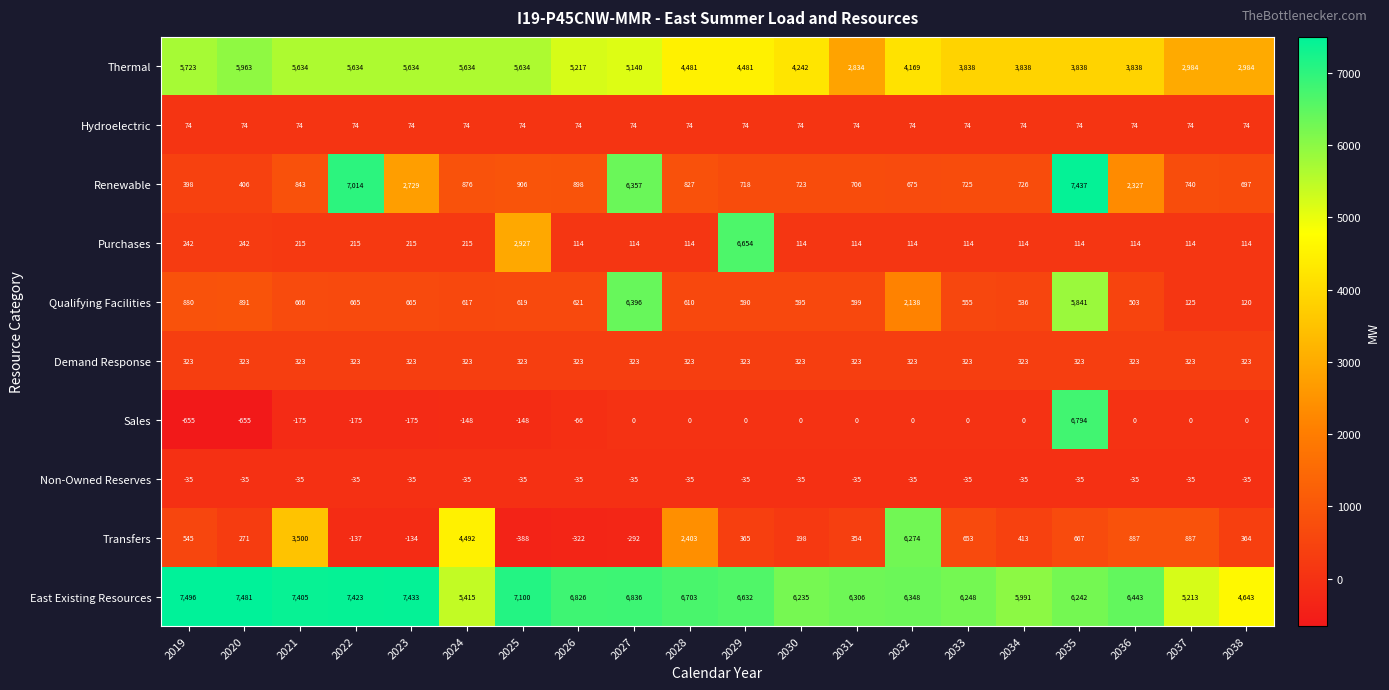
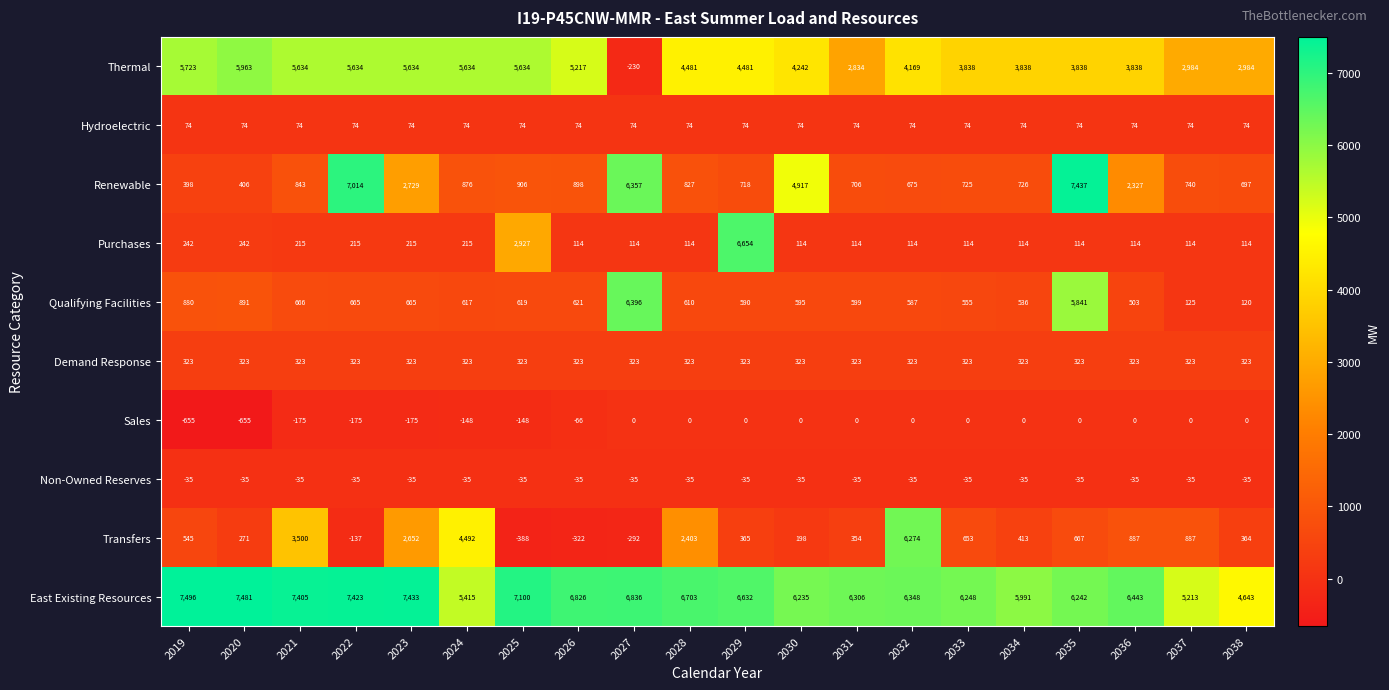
  {
    "Thermal": {
      "2019": "5,723",
      "2020": "5,963",
      "2021": "5,634",
      "2022": "5,634",
      "2023": "5,634",
      "2024": "5,634",
      "2025": "5,634",
      "2026": "5,217",
-     "2027": "5,140",
+     "2027": "-230",
      "2028": "4,481",
      "2029": "4,481",
      "2030": "4,242",
      "2031": "2,834",
      "2032": "4,169",
      "2033": "3,838",
      "2034": "3,838",
      "2035": "3,838",
      "2036": "3,838",
      "2037": "2,984",
      "2038": "2,984"
    },
    "Hydroelectric": {
      "2019": "74",
      "2020": "74",
      "2021": "74",
      "2022": "74",
      "2023": "74",
      "2024": "74",
      "2025": "74",
      "2026": "74",
      "2027": "74",
      "2028": "74",
      "2029": "74",
      "2030": "74",
      "2031": "74",
      "2032": "74",
      "2033": "74",
      "2034": "74",
      "2035": "74",
      "2036": "74",
      "2037": "74",
      "2038": "74"
    },
    "Renewable": {
      "2019": "398",
      "2020": "406",
      "2021": "843",
      "2022": "7,014",
      "2023": "2,729",
      "2024": "876",
      "2025": "906",
      "2026": "898",
      "2027": "6,357",
      "2028": "827",
      "2029": "718",
-     "2030": "723",
+     "2030": "4,917",
      "2031": "706",
      "2032": "675",
      "2033": "725",
      "2034": "726",
      "2035": "7,437",
      "2036": "2,327",
      "2037": "740",
      "2038": "697"
    },
    "Purchases": {
      "2019": "242",
      "2020": "242",
      "2021": "215",
      "2022": "215",
      "2023": "215",
      "2024": "215",
      "2025": "2,927",
      "2026": "114",
      "2027": "114",
      "2028": "114",
      "2029": "6,654",
      "2030": "114",
      "2031": "114",
      "2032": "114",
      "2033": "114",
      "2034": "114",
      "2035": "114",
      "2036": "114",
      "2037": "114",
      "2038": "114"
    },
    "Qualifying Facilities": {
      "2019": "880",
      "2020": "891",
      "2021": "666",
      "2022": "665",
      "2023": "665",
      "2024": "617",
      "2025": "619",
      "2026": "621",
      "2027": "6,396",
      "2028": "610",
      "2029": "590",
      "2030": "595",
      "2031": "599",
-     "2032": "2,138",
+     "2032": "587",
      "2033": "555",
      "2034": "536",
      "2035": "5,841",
      "2036": "503",
      "2037": "125",
      "2038": "120"
    },
    "Demand Response": {
      "2019": "323",
      "2020": "323",
      "2021": "323",
      "2022": "323",
      "2023": "323",
      "2024": "323",
      "2025": "323",
      "2026": "323",
      "2027": "323",
      "2028": "323",
      "2029": "323",
      "2030": "323",
      "2031": "323",
      "2032": "323",
      "2033": "323",
      "2034": "323",
      "2035": "323",
      "2036": "323",
      "2037": "323",
      "2038": "323"
    },
    "Sales": {
      "2019": "-655",
      "2020": "-655",
      "2021": "-175",
      "2022": "-175",
      "2023": "-175",
      "2024": "-148",
      "2025": "-148",
      "2026": "-66",
      "2027": "0",
      "2028": "0",
      "2029": "0",
      "2030": "0",
      "2031": "0",
      "2032": "0",
      "2033": "0",
      "2034": "0",
-     "2035": "6,794",
+     "2035": "0",
      "2036": "0",
      "2037": "0",
      "2038": "0"
    },
    "Non-Owned Reserves": {
      "2019": "-35",
      "2020": "-35",
      "2021": "-35",
      "2022": "-35",
      "2023": "-35",
      "2024": "-35",
      "2025": "-35",
      "2026": "-35",
      "2027": "-35",
      "2028": "-35",
      "2029": "-35",
      "2030": "-35",
      "2031": "-35",
      "2032": "-35",
      "2033": "-35",
      "2034": "-35",
      "2035": "-35",
      "2036": "-35",
      "2037": "-35",
      "2038": "-35"
    },
    "Transfers": {
      "2019": "545",
      "2020": "271",
      "2021": "3,500",
      "2022": "-137",
-     "2023": "-134",
+     "2023": "2,652",
      "2024": "4,492",
      "2025": "-388",
      "2026": "-322",
      "2027": "-292",
      "2028": "2,403",
      "2029": "365",
      "2030": "198",
      "2031": "354",
      "2032": "6,274",
      "2033": "653",
      "2034": "413",
      "2035": "667",
      "2036": "887",
      "2037": "887",
      "2038": "364"
    },
    "East Existing Resources": {
      "2019": "7,496",
      "2020": "7,481",
      "2021": "7,405",
      "2022": "7,423",
      "2023": "7,433",
      "2024": "5,415",
      "2025": "7,100",
      "2026": "6,826",
      "2027": "6,836",
      "2028": "6,703",
      "2029": "6,632",
      "2030": "6,235",
      "2031": "6,306",
      "2032": "6,348",
      "2033": "6,248",
      "2034": "5,991",
      "2035": "6,242",
      "2036": "6,443",
      "2037": "5,213",
      "2038": "4,643"
    }
  }
